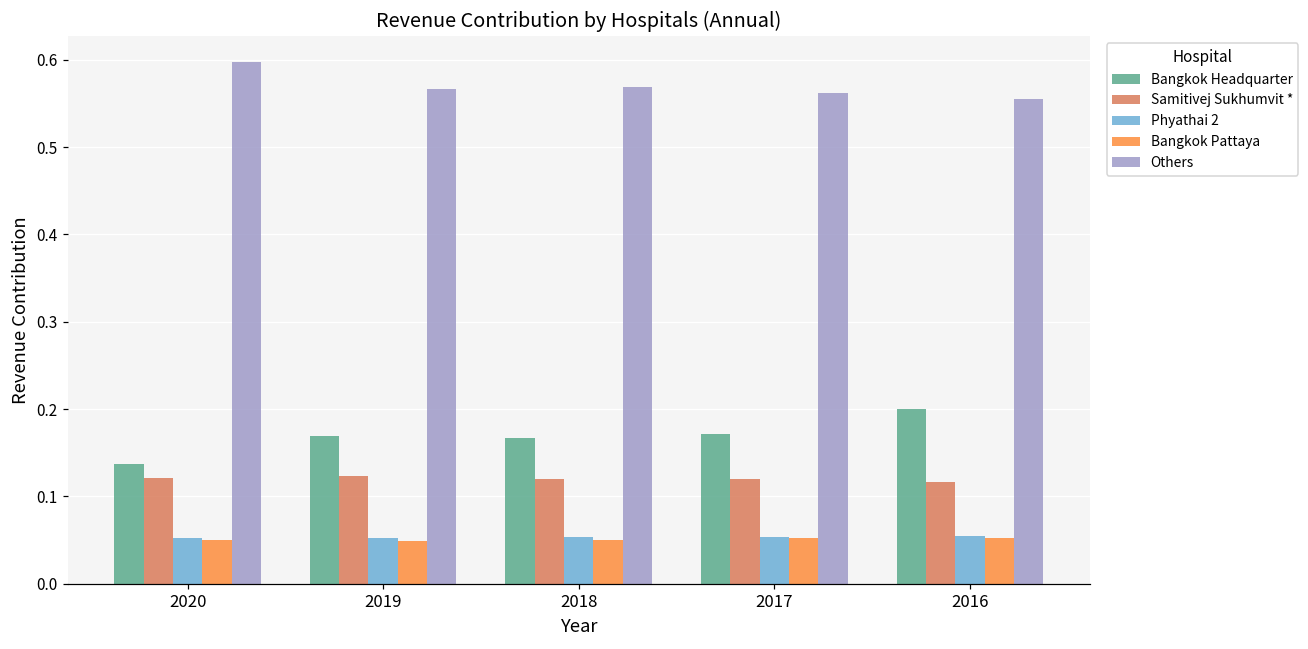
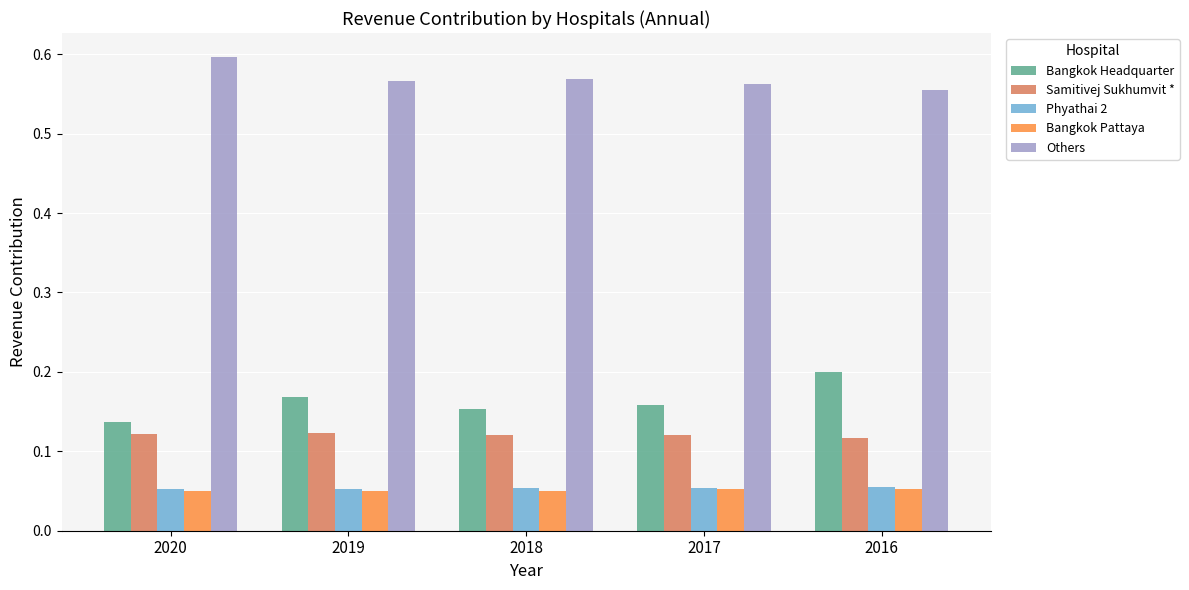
  {
    "Bangkok Headquarter": {
      "2020": 0.14,
      "2019": 0.17,
-     "2018": 0.17,
-     "2017": 0.17,
+     "2018": 0.15,
+     "2017": 0.16,
      "2016": 0.20
    }
  }
